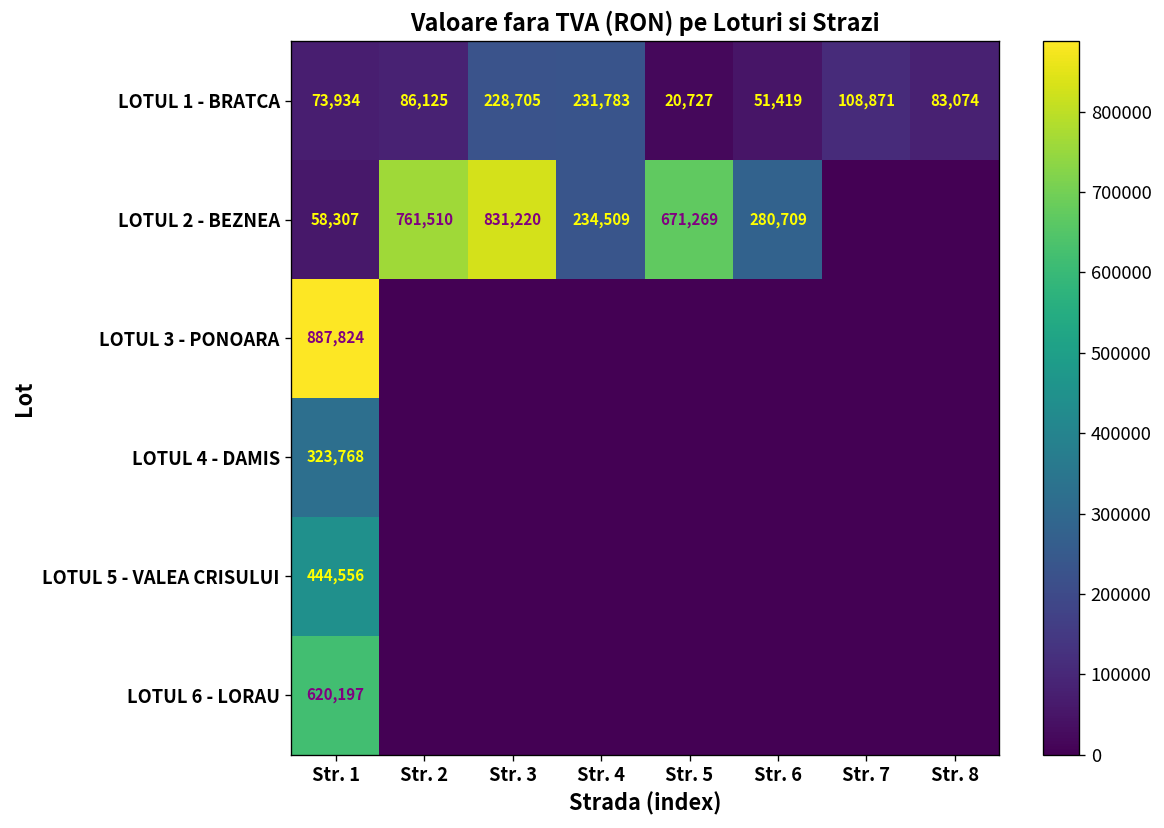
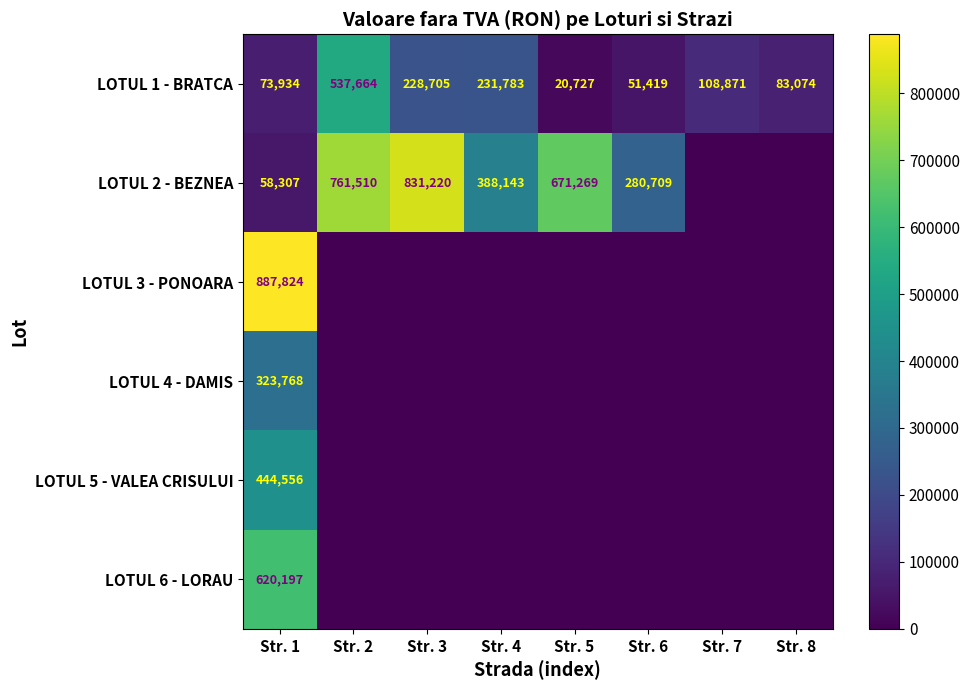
  {
    "LOTUL 1 - BRATCA": {
      "Str. 1": "73,934",
-     "Str. 2": "86,125",
+     "Str. 2": "537,664",
      "Str. 3": "228,705",
      "Str. 4": "231,783",
      "Str. 5": "20,727",
      "Str. 6": "51,419",
      "Str. 7": "108,871",
      "Str. 8": "83,074"
    },
    "LOTUL 2 - BEZNEA": {
      "Str. 1": "58,307",
      "Str. 2": "761,510",
      "Str. 3": "831,220",
-     "Str. 4": "234,509",
+     "Str. 4": "388,143",
      "Str. 5": "671,269",
      "Str. 6": "280,709"
    },
    "LOTUL 3 - PONOARA": {
      "Str. 1": "887,824"
    },
    "LOTUL 4 - DAMIS": {
      "Str. 1": "323,768"
    },
    "LOTUL 5 - VALEA CRISULUI": {
      "Str. 1": "444,556"
    },
    "LOTUL 6 - LORAU": {
      "Str. 1": "620,197"
    }
  }
